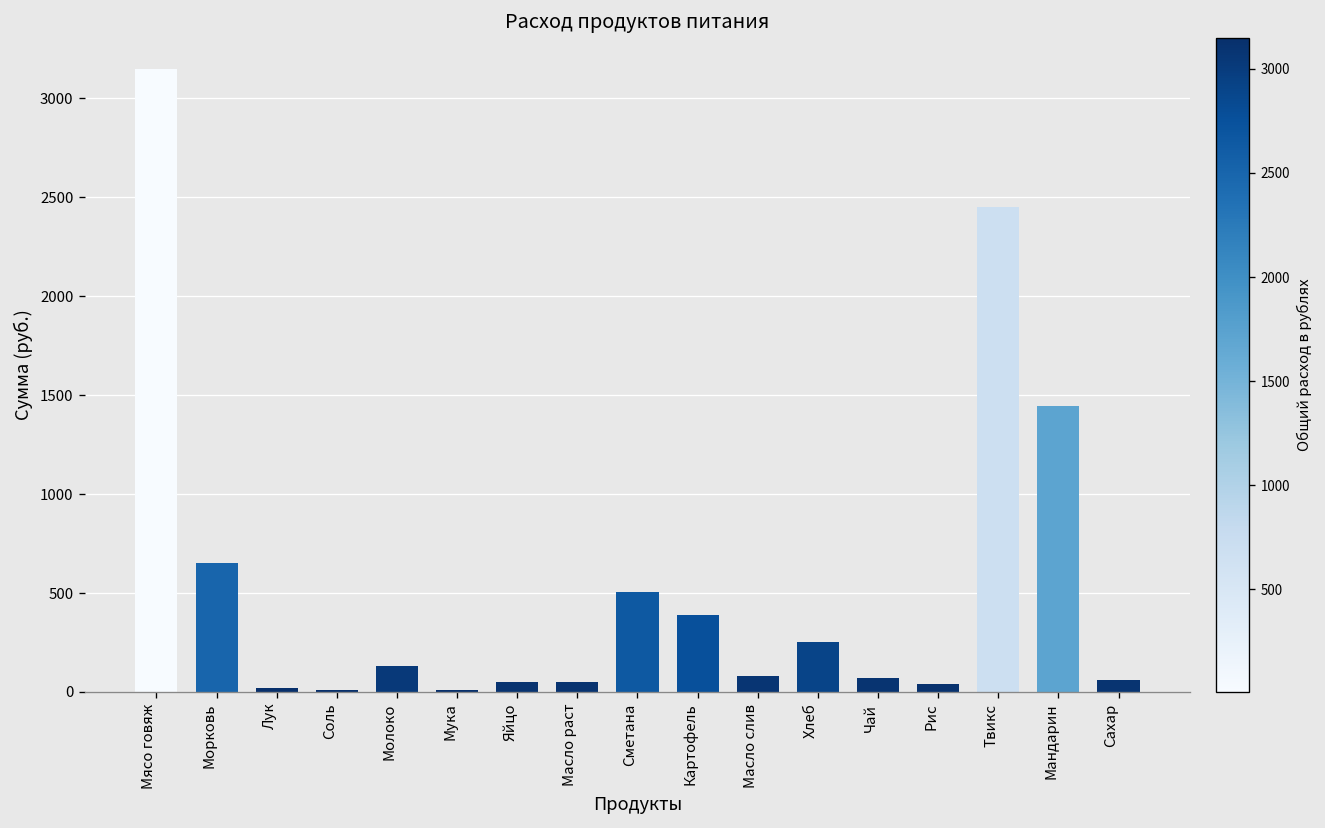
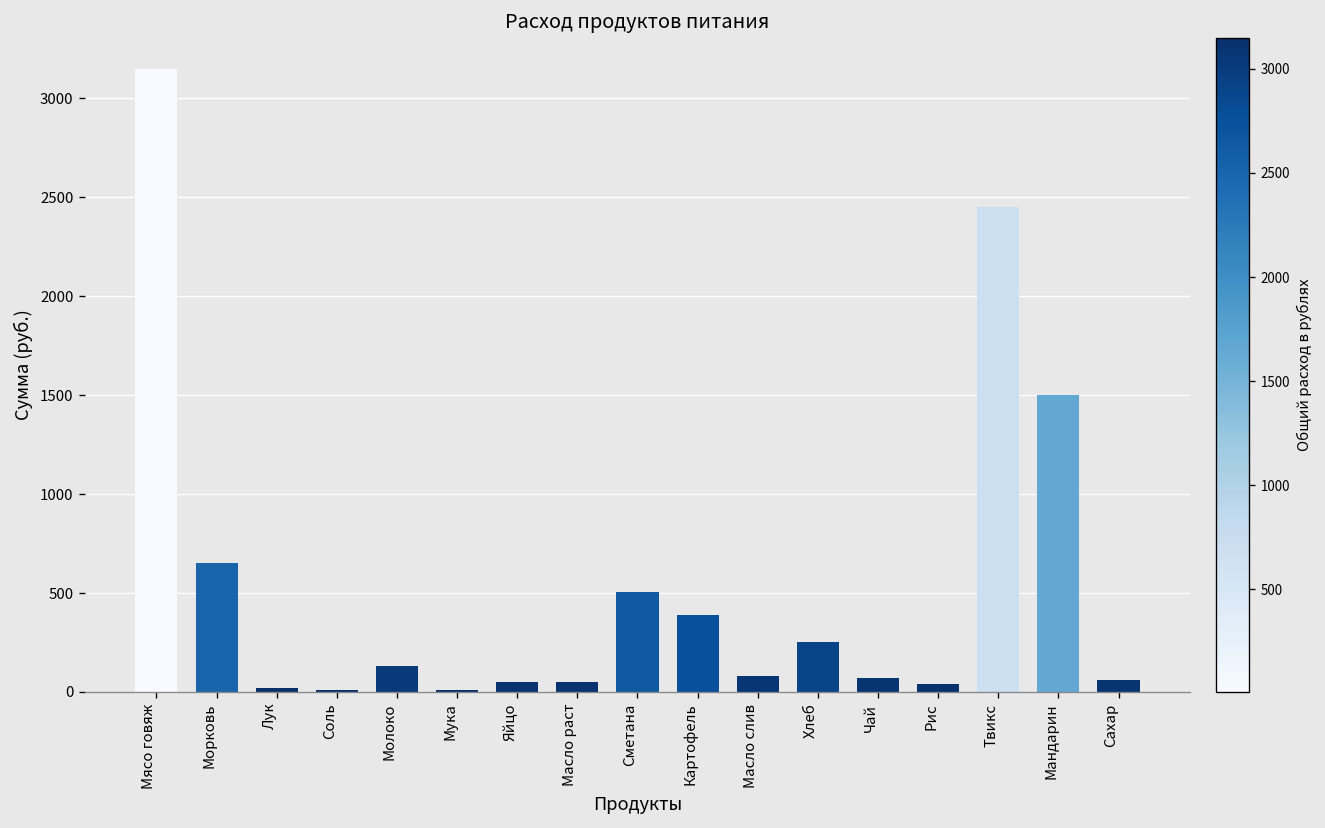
  {
    "Мясо говяж": 3150,
    "Морковь": 650,
    "Лук": 20,
    "Молоко": 130,
    "Яйцо": 50,
    "Масло раст": 50,
    "Сметана": 500,
    "Картофель": 390,
    "Масло слив": 80,
    "Хлеб": 250,
    "Чай": 70,
    "Рис": 40,
    "Твикс": 2450,
-   "Мандарин": 1440,
+   "Мандарин": 1500,
    "Сахар": 60
  }
